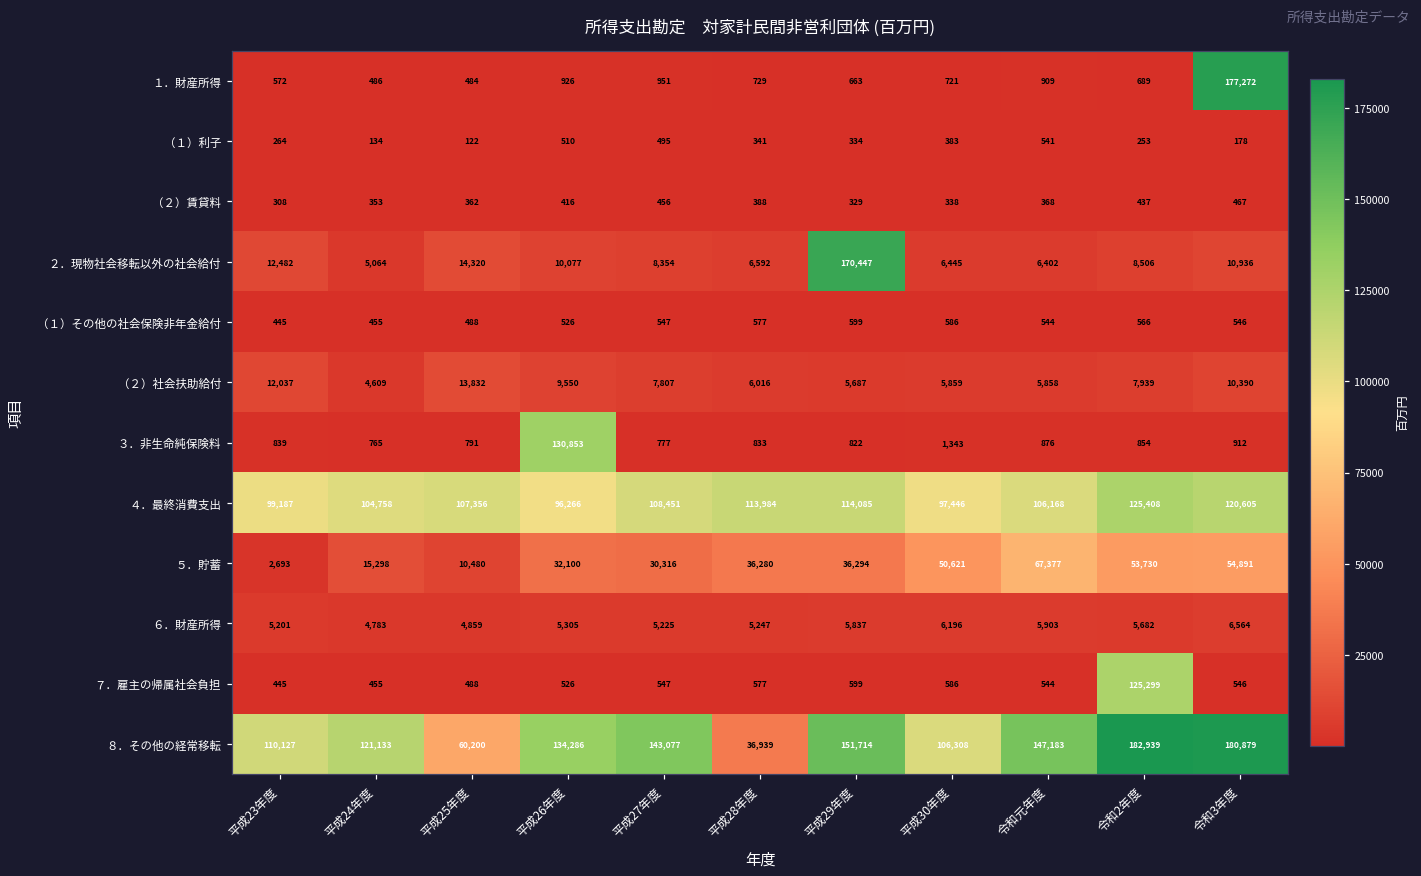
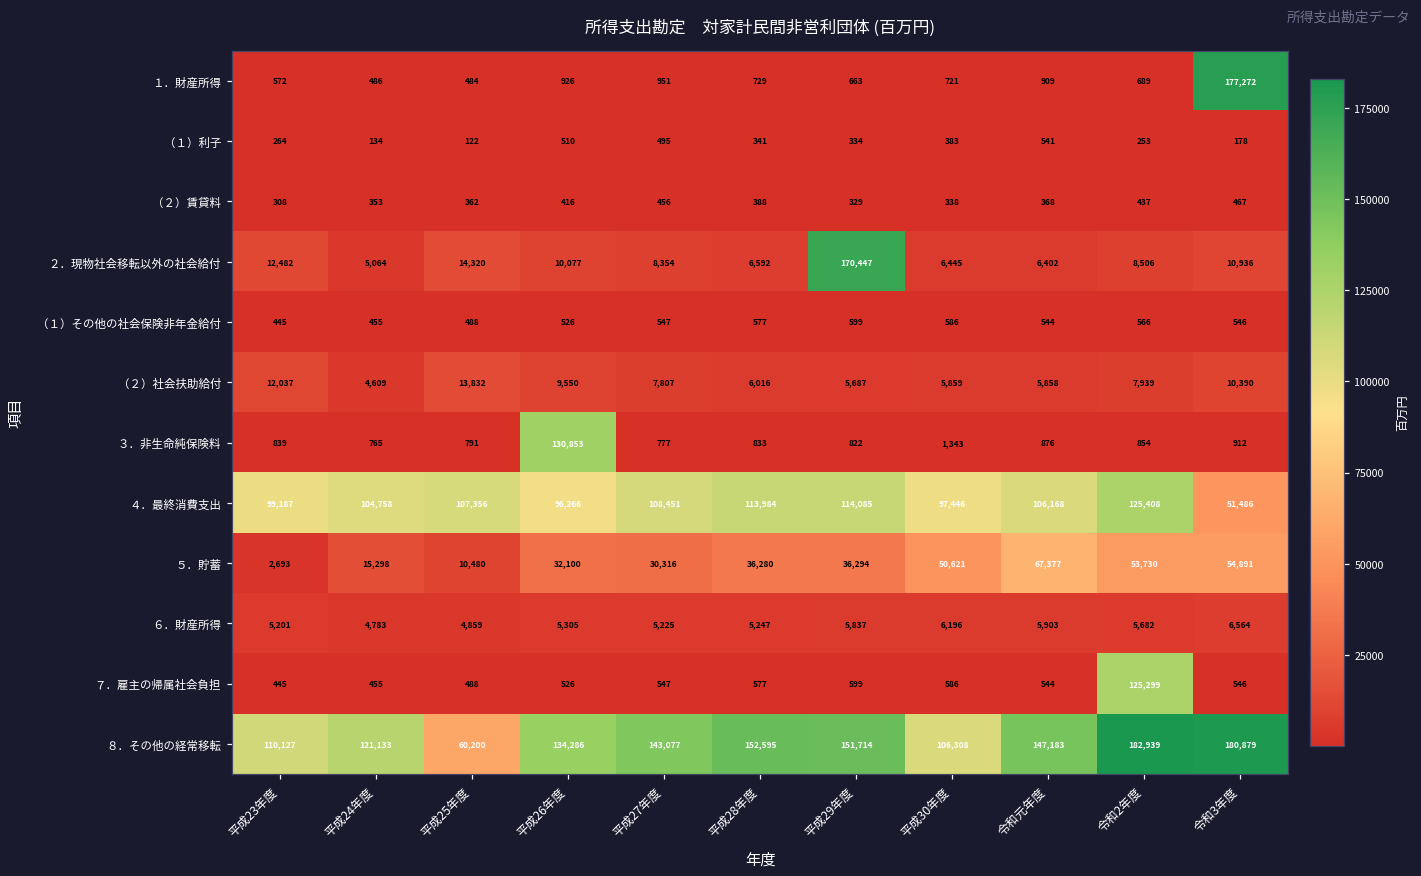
  {
    "１．財産所得": {
      "平成23年度": "572",
      "平成24年度": "486",
      "平成25年度": "484",
      "平成26年度": "926",
      "平成27年度": "951",
      "平成28年度": "729",
      "平成29年度": "663",
      "平成30年度": "721",
      "令和元年度": "909",
      "令和2年度": "689",
      "令和3年度": "177,272"
    },
    "（１）利子": {
      "平成23年度": "264",
      "平成24年度": "134",
      "平成25年度": "122",
      "平成26年度": "510",
      "平成27年度": "495",
      "平成28年度": "341",
      "平成29年度": "334",
      "平成30年度": "383",
      "令和元年度": "541",
      "令和2年度": "253",
      "令和3年度": "178"
    },
    "（２）賃貸料": {
      "平成23年度": "308",
      "平成24年度": "353",
      "平成25年度": "362",
      "平成26年度": "416",
      "平成27年度": "456",
      "平成28年度": "388",
      "平成29年度": "329",
      "平成30年度": "338",
      "令和元年度": "368",
      "令和2年度": "437",
      "令和3年度": "467"
    },
    "２．現物社会移転以外の社会給付": {
      "平成23年度": "12,482",
      "平成24年度": "5,064",
      "平成25年度": "14,320",
      "平成26年度": "10,077",
      "平成27年度": "8,354",
      "平成28年度": "6,592",
      "平成29年度": "170,447",
      "平成30年度": "6,445",
      "令和元年度": "6,402",
      "令和2年度": "8,506",
      "令和3年度": "10,936"
    },
    "（１）その他の社会保険非年金給付": {
      "平成23年度": "445",
      "平成24年度": "455",
      "平成25年度": "488",
      "平成26年度": "526",
      "平成27年度": "547",
      "平成28年度": "577",
      "平成29年度": "599",
      "平成30年度": "586",
      "令和元年度": "544",
      "令和2年度": "566",
      "令和3年度": "546"
    },
    "（２）社会扶助給付": {
      "平成23年度": "12,037",
      "平成24年度": "4,609",
      "平成25年度": "13,832",
      "平成26年度": "9,550",
      "平成27年度": "7,807",
      "平成28年度": "6,016",
      "平成29年度": "5,687",
      "平成30年度": "5,859",
      "令和元年度": "5,858",
      "令和2年度": "7,939",
      "令和3年度": "10,390"
    },
    "３．非生命純保険料": {
      "平成23年度": "839",
      "平成24年度": "765",
      "平成25年度": "791",
      "平成26年度": "130,853",
      "平成27年度": "777",
      "平成28年度": "833",
      "平成29年度": "822",
      "平成30年度": "1,343",
      "令和元年度": "876",
      "令和2年度": "854",
      "令和3年度": "912"
    },
    "４．最終消費支出": {
      "平成23年度": "99,187",
      "平成24年度": "104,758",
      "平成25年度": "107,356",
      "平成26年度": "96,266",
      "平成27年度": "108,451",
      "平成28年度": "113,984",
      "平成29年度": "114,085",
      "平成30年度": "97,446",
      "令和元年度": "106,168",
      "令和2年度": "125,408",
-     "令和3年度": "120,605"
+     "令和3年度": "51,486"
    },
    "５．貯蓄": {
      "平成23年度": "2,693",
      "平成24年度": "15,298",
      "平成25年度": "10,480",
      "平成26年度": "32,100",
      "平成27年度": "30,316",
      "平成28年度": "36,280",
      "平成29年度": "36,294",
      "平成30年度": "50,621",
      "令和元年度": "67,377",
      "令和2年度": "53,730",
      "令和3年度": "54,891"
    },
    "６．財産所得": {
      "平成23年度": "5,201",
      "平成24年度": "4,783",
      "平成25年度": "4,859",
      "平成26年度": "5,305",
      "平成27年度": "5,225",
      "平成28年度": "5,247",
      "平成29年度": "5,837",
      "平成30年度": "6,196",
      "令和元年度": "5,903",
      "令和2年度": "5,682",
      "令和3年度": "6,564"
    },
    "７．雇主の帰属社会負担": {
      "平成23年度": "445",
      "平成24年度": "455",
      "平成25年度": "488",
      "平成26年度": "526",
      "平成27年度": "547",
      "平成28年度": "577",
      "平成29年度": "599",
      "平成30年度": "586",
      "令和元年度": "544",
      "令和2年度": "125,299",
      "令和3年度": "546"
    },
    "８．その他の経常移転": {
      "平成23年度": "110,127",
      "平成24年度": "121,133",
      "平成25年度": "60,200",
      "平成26年度": "134,286",
      "平成27年度": "143,077",
-     "平成28年度": "36,939",
+     "平成28年度": "152,595",
      "平成29年度": "151,714",
      "平成30年度": "106,308",
      "令和元年度": "147,183",
      "令和2年度": "182,939",
      "令和3年度": "180,879"
    }
  }
